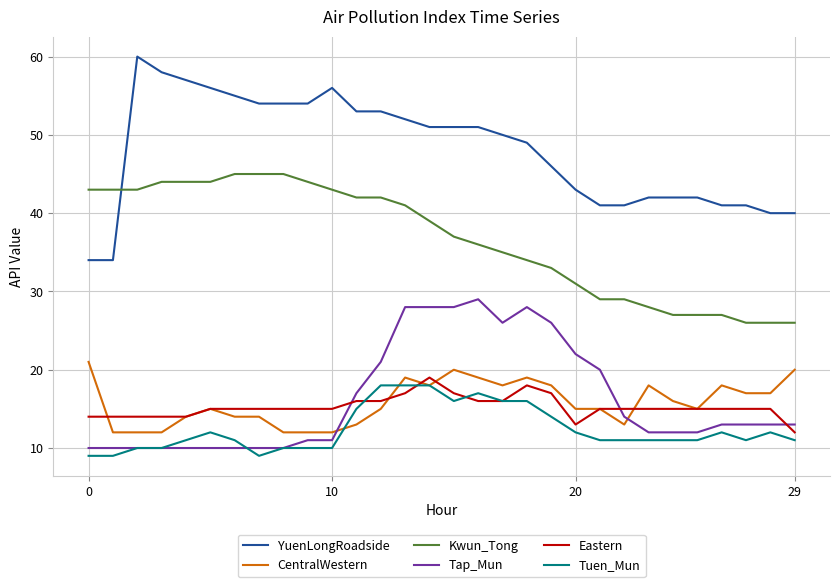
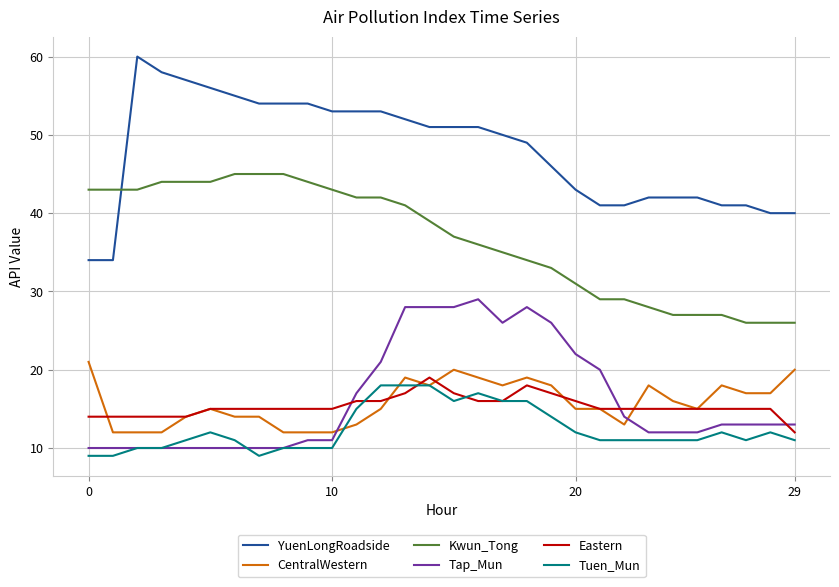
  {
    "YuenLongRoadside": {
      "0": 34,
-     "10": 56,
+     "10": 53,
      "20": 43,
      "29": 40
    },
    "CentralWestern": {
      "0": 21,
      "10": 12,
      "20": 15,
      "29": 20
    },
    "Kwun_Tong": {
      "0": 43,
      "10": 43,
      "20": 31,
      "29": 26
    },
    "Tap_Mun": {
      "0": 10,
      "10": 11,
      "20": 22,
      "29": 13
    },
    "Eastern": {
      "0": 14,
      "10": 15,
-     "20": 13,
+     "20": 16,
      "29": 12
    },
    "Tuen_Mun": {
      "0": 9,
      "10": 10,
      "20": 12,
      "29": 11
    }
  }
